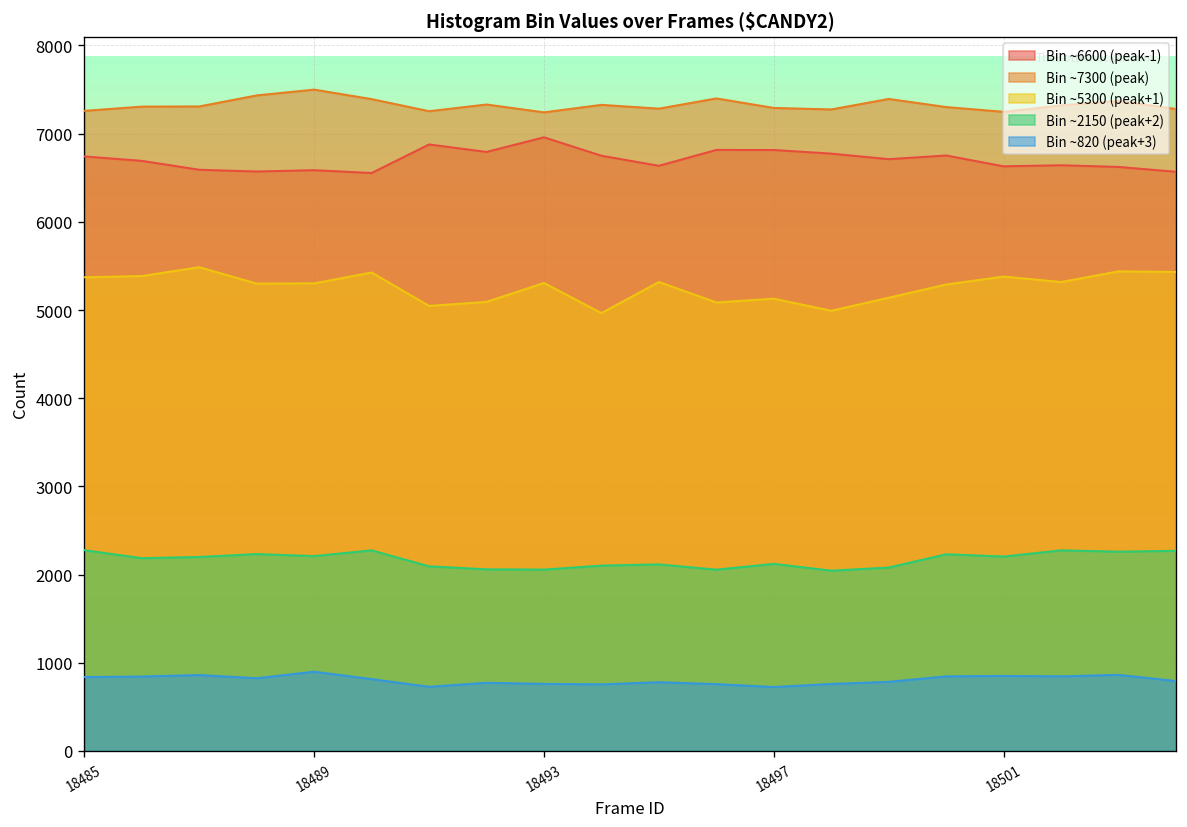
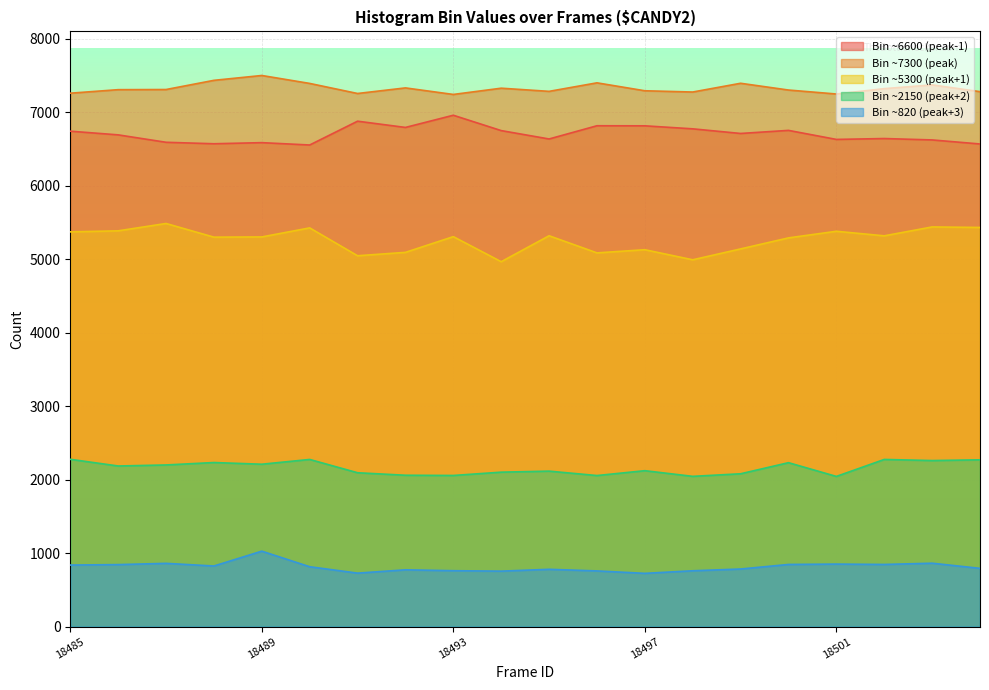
  {
    "Bin ~5300 (peak+1)": {
      "18485": 5400,
      "18489": 5300,
      "18493": 5300,
      "18497": 5100,
      "18501": 5400
    },
    "Bin ~2150 (peak+2)": {
      "18485": 2300,
      "18489": 2200,
      "18493": 2100,
      "18497": 2100,
-     "18501": 2200
+     "18501": 2000
    },
    "Bin ~820 (peak+3)": {
      "18485": 800,
-     "18489": 900,
+     "18489": 1000,
      "18493": 800,
      "18497": 700,
      "18501": 900
    }
  }
